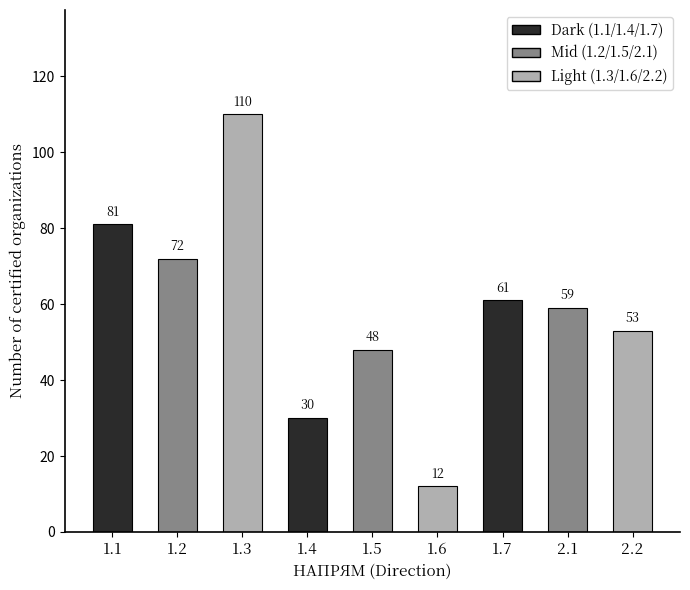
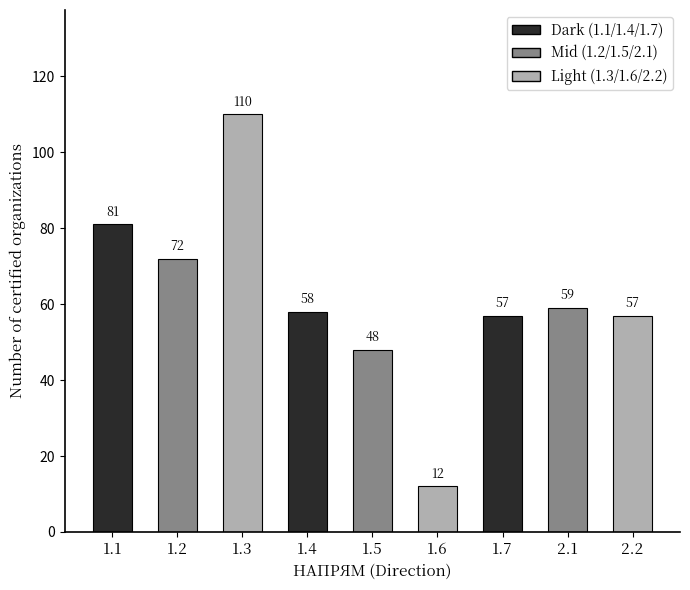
  {
    "1.1": 81,
    "1.2": 72,
    "1.3": 110,
-   "1.4": 30,
+   "1.4": 58,
    "1.5": 48,
    "1.6": 12,
-   "1.7": 61,
+   "1.7": 57,
    "2.1": 59,
-   "2.2": 53
+   "2.2": 57
  }
